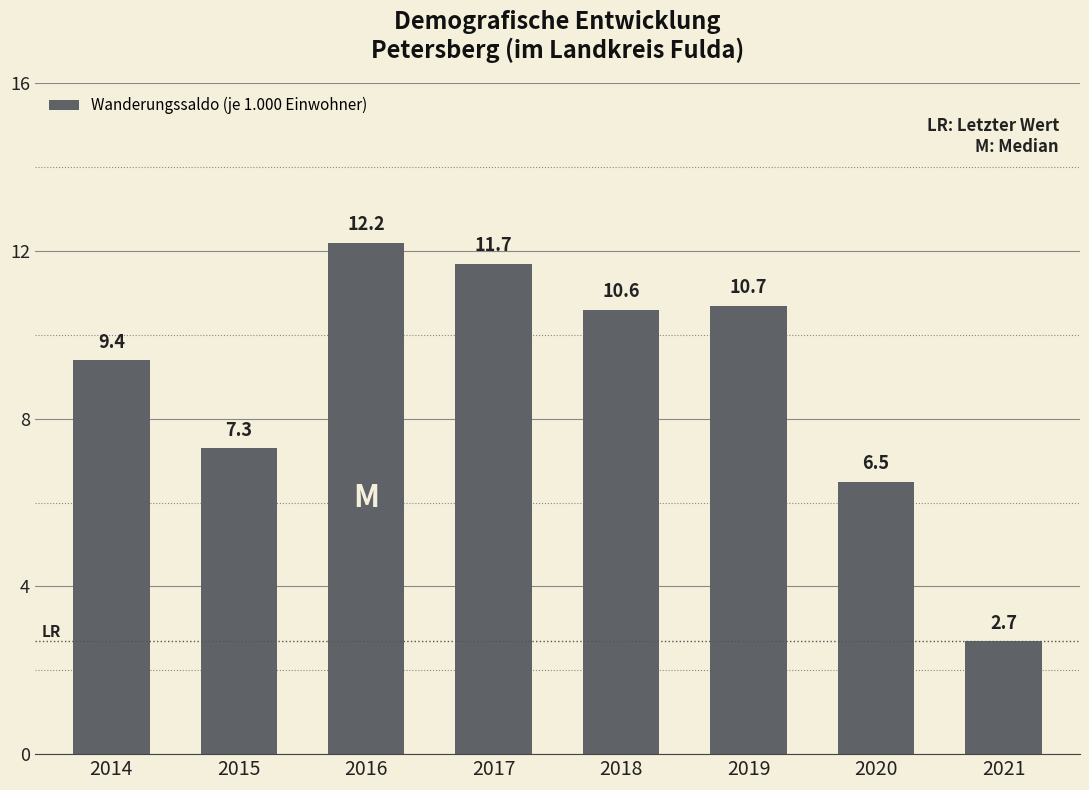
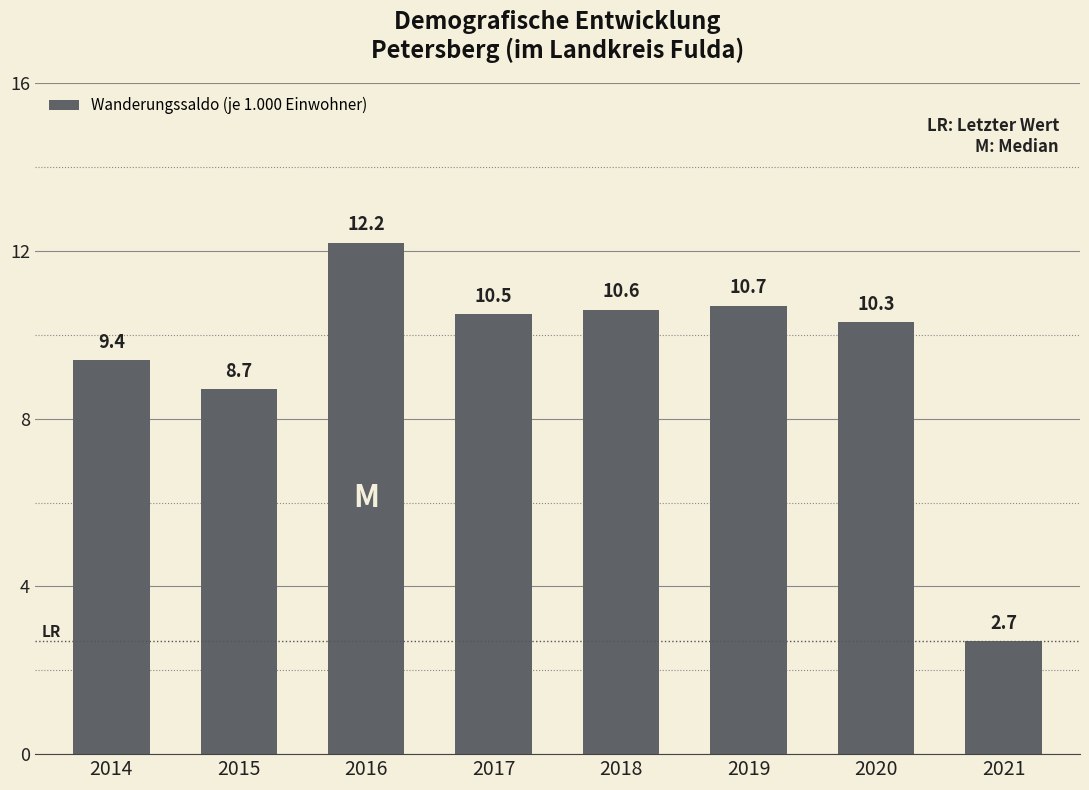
  {
    "2014": 9.4,
-   "2015": 7.3,
+   "2015": 8.7,
    "2016": 12.2,
-   "2017": 11.7,
+   "2017": 10.5,
    "2018": 10.6,
    "2019": 10.7,
-   "2020": 6.5,
+   "2020": 10.3,
    "2021": 2.7
  }
